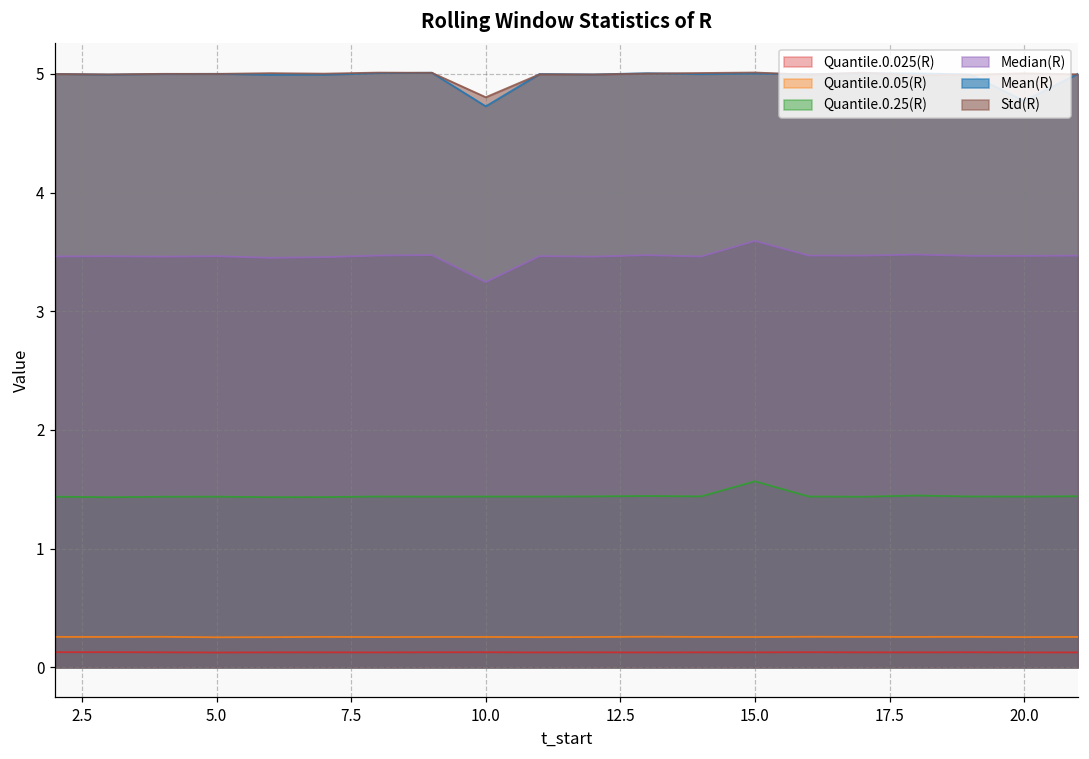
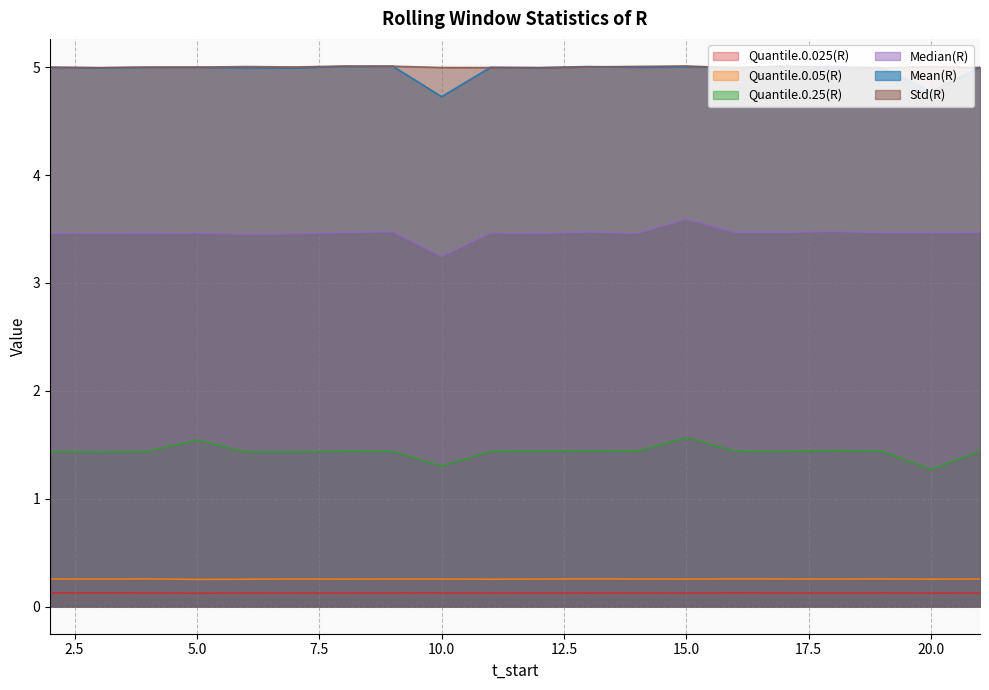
  {
    "Quantile.0.25(R)": {
-     "5.0": 1.44,
-     "10.0": 1.44,
+     "5.0": 1.55,
+     "10.0": 1.30,
      "15.0": 1.57,
-     "20.0": 1.44
+     "20.0": 1.27
    },
    "Median(R)": {
      "5.0": 3.46,
      "10.0": 3.25,
      "15.0": 3.59,
      "20.0": 3.47
    },
    "Mean(R)": {
      "10.0": 4.73
    },
    "Std(R)": {
-     "10.0": 4.80
+     "10.0": 5.00
    }
  }
